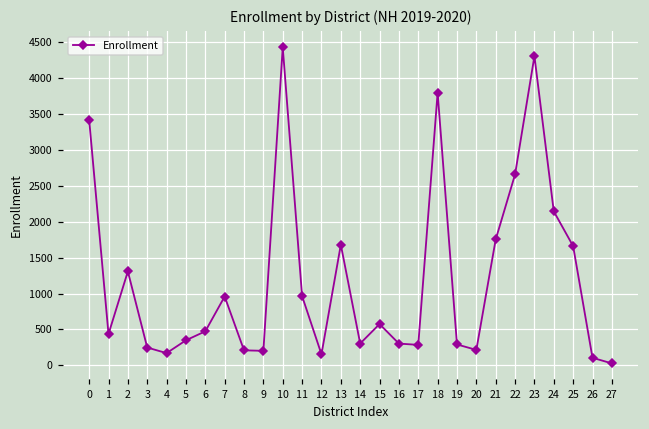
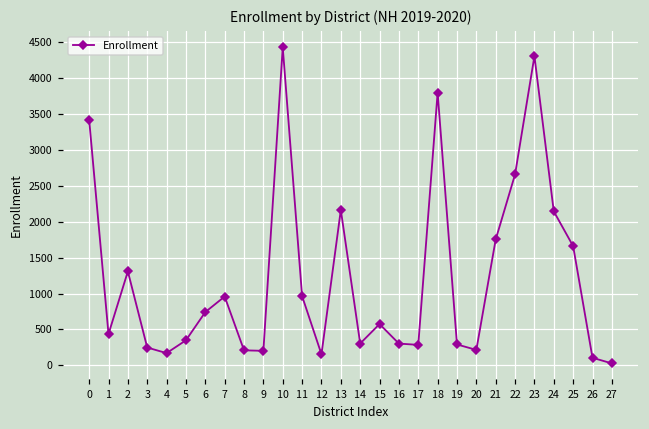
  {
    "0": 3400,
    "1": 400,
    "2": 1300,
    "3": 200,
    "4": 200,
    "5": 300,
-   "6": 500,
+   "6": 700,
    "7": 1000,
    "8": 200,
    "9": 200,
    "10": 4400,
    "11": 1000,
    "12": 200,
-   "13": 1700,
+   "13": 2200,
    "14": 300,
    "15": 600,
    "16": 300,
    "17": 300,
    "18": 3800,
    "19": 300,
    "20": 200,
    "21": 1800,
    "22": 2700,
    "23": 4300,
    "24": 2100,
    "25": 1700,
    "26": 100,
    "27": 0
  }
